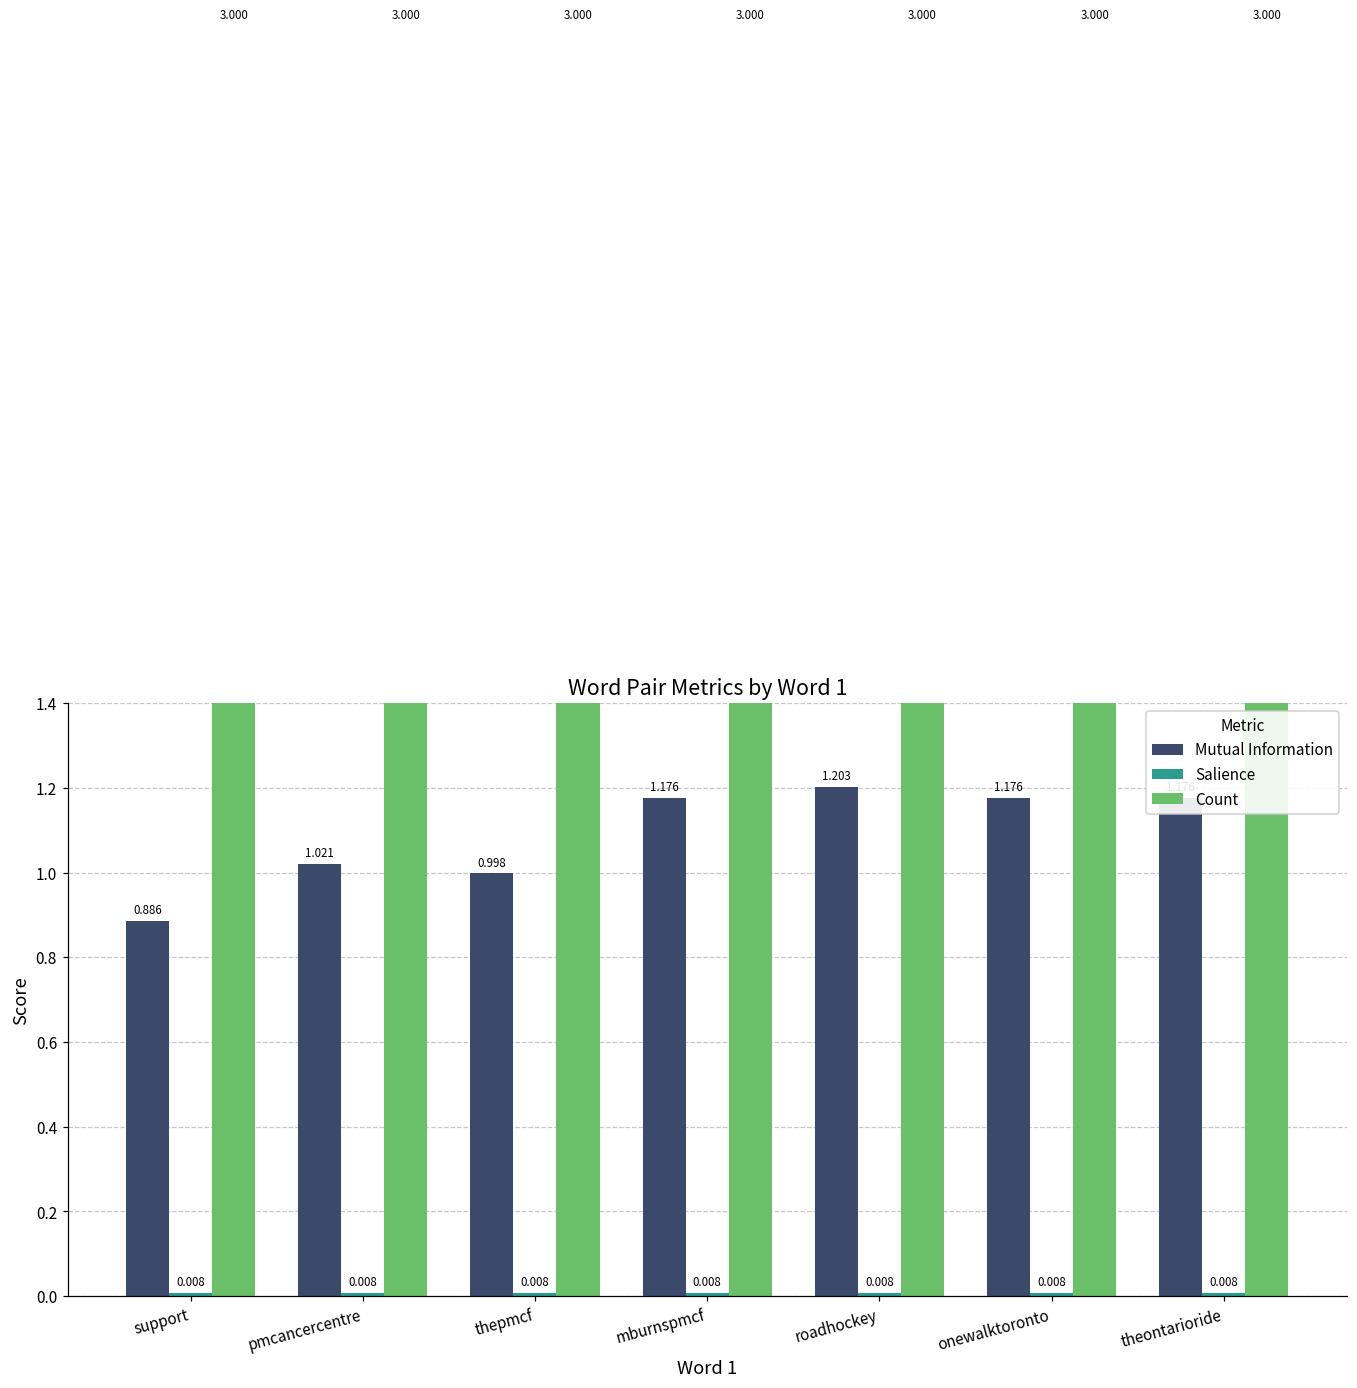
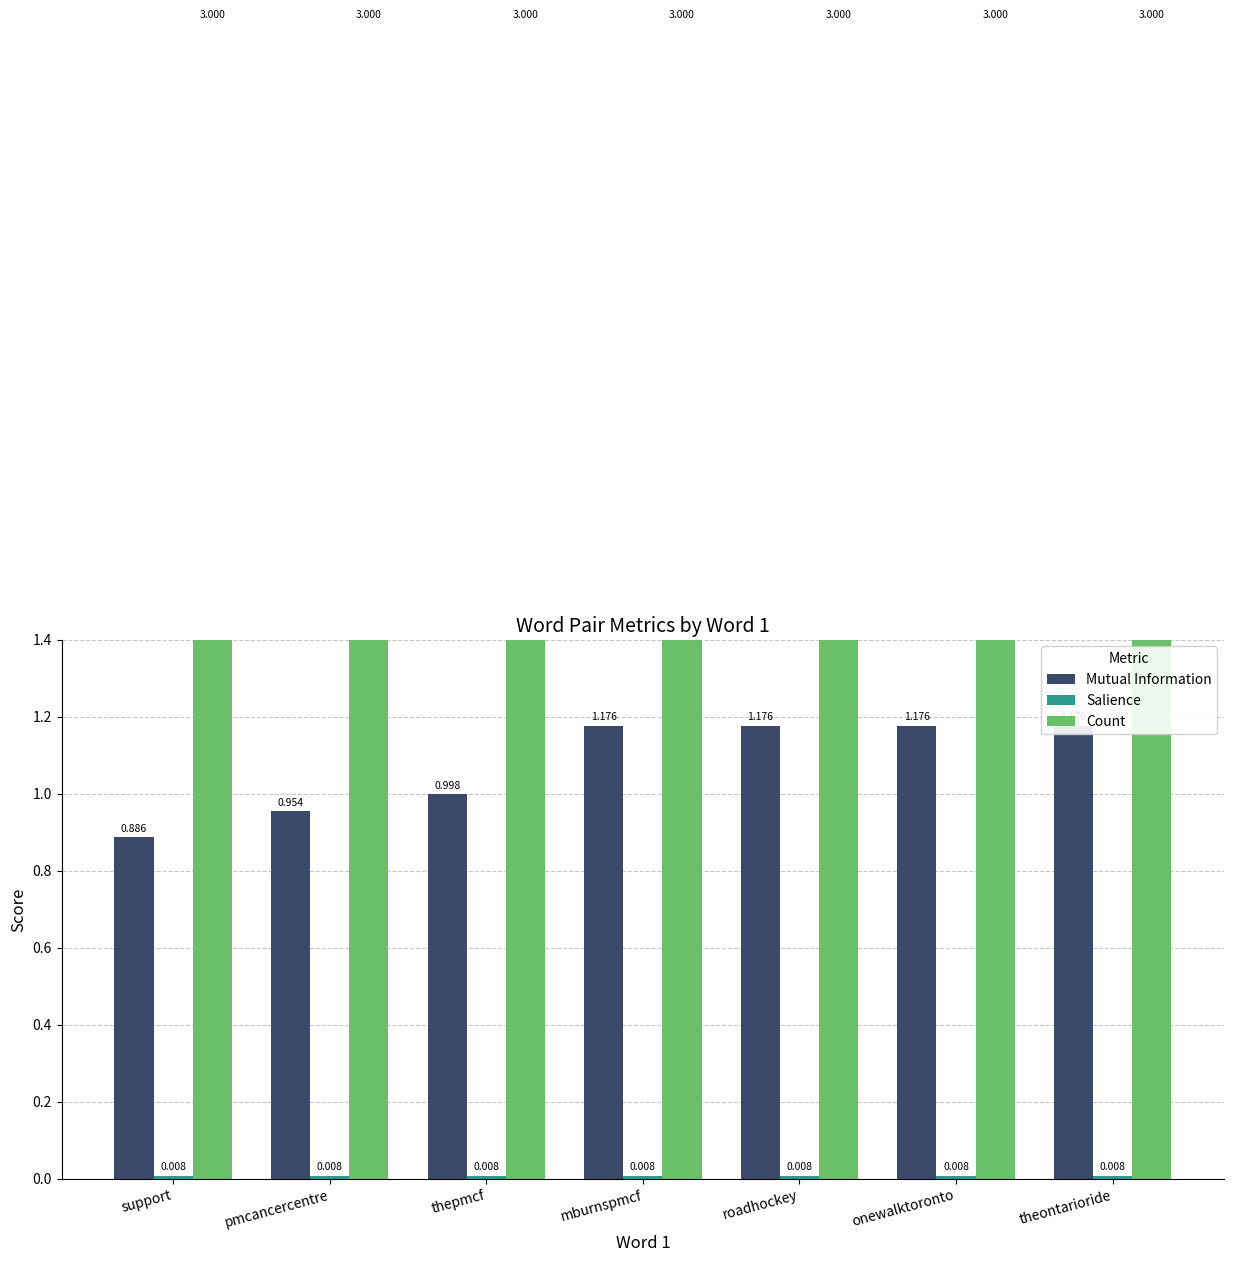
  {
    "Mutual Information": {
      "support": 0.886,
-     "pmcancercentre": 1.021,
+     "pmcancercentre": 0.954,
      "thepmcf": 0.998,
      "mburnspmcf": 1.176,
-     "roadhockey": 1.203,
+     "roadhockey": 1.176,
      "onewalktoronto": 1.176
    },
    "Salience": {
      "support": 0.008,
      "pmcancercentre": 0.008,
      "thepmcf": 0.008,
      "mburnspmcf": 0.008,
      "roadhockey": 0.008,
      "onewalktoronto": 0.008,
      "theontarioride": 0.008
    }
  }
